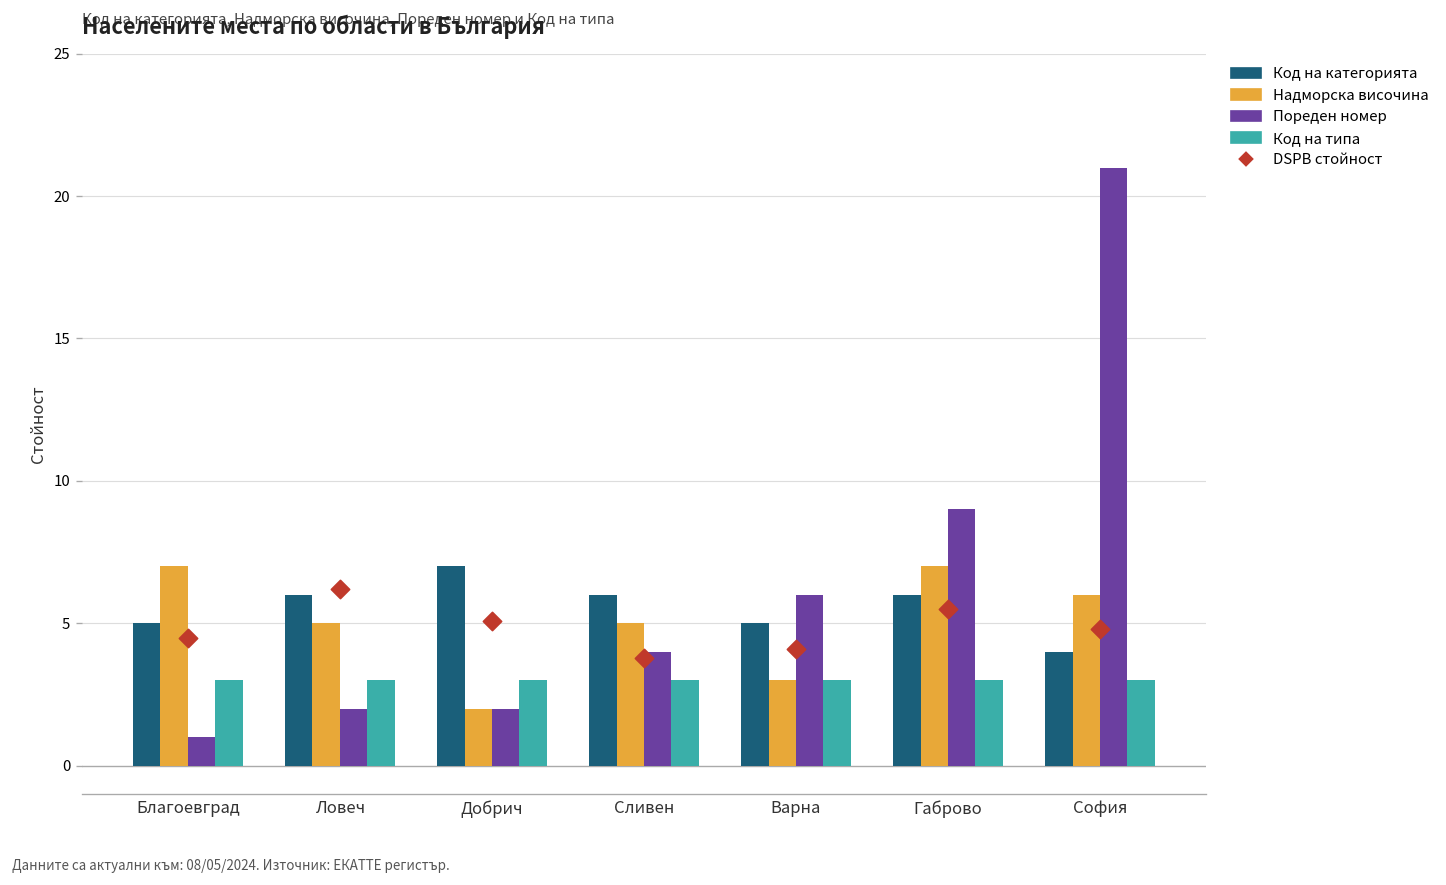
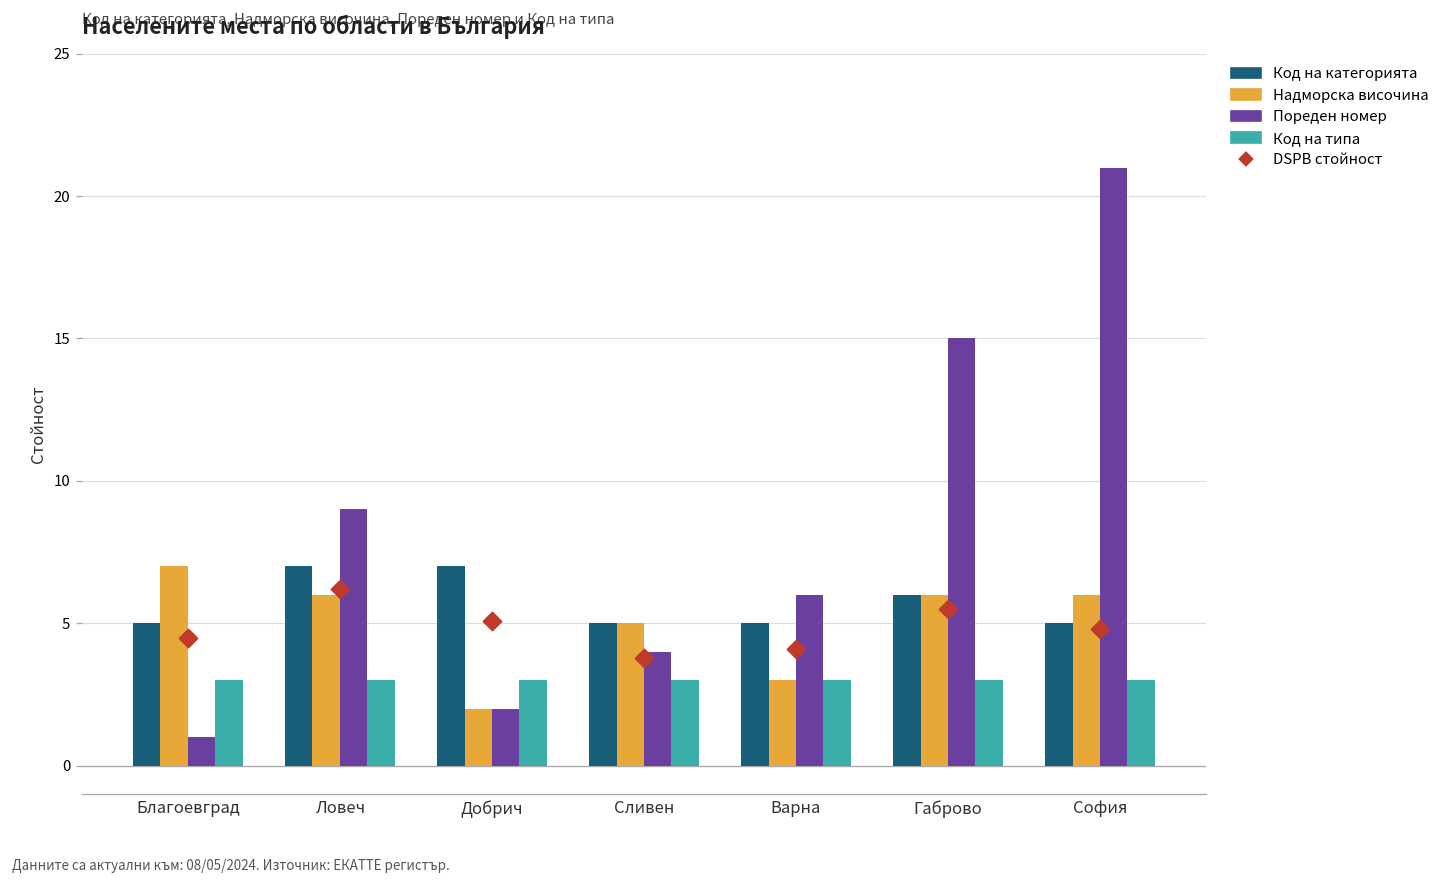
  {
    "Код на категорията": {
      "Благоевград": 5,
-     "Ловеч": 6,
+     "Ловеч": 7,
      "Добрич": 7,
-     "Сливен": 6,
+     "Сливен": 5,
      "Варна": 5,
      "Габрово": 6,
-     "София": 4
+     "София": 5
    },
    "Надморска височина": {
      "Благоевград": 7,
-     "Ловеч": 5,
+     "Ловеч": 6,
      "Добрич": 2,
      "Сливен": 5,
      "Варна": 3,
-     "Габрово": 7,
+     "Габрово": 6,
      "София": 6
    },
    "Пореден номер": {
      "Благоевград": 1,
-     "Ловеч": 2,
+     "Ловеч": 9,
      "Добрич": 2,
      "Сливен": 4,
      "Варна": 6,
-     "Габрово": 9,
+     "Габрово": 15,
      "София": 21
    },
    "Код на типа": {
      "Благоевград": 3,
      "Ловеч": 3,
      "Добрич": 3,
      "Сливен": 3,
      "Варна": 3,
      "Габрово": 3,
      "София": 3
    }
  }
